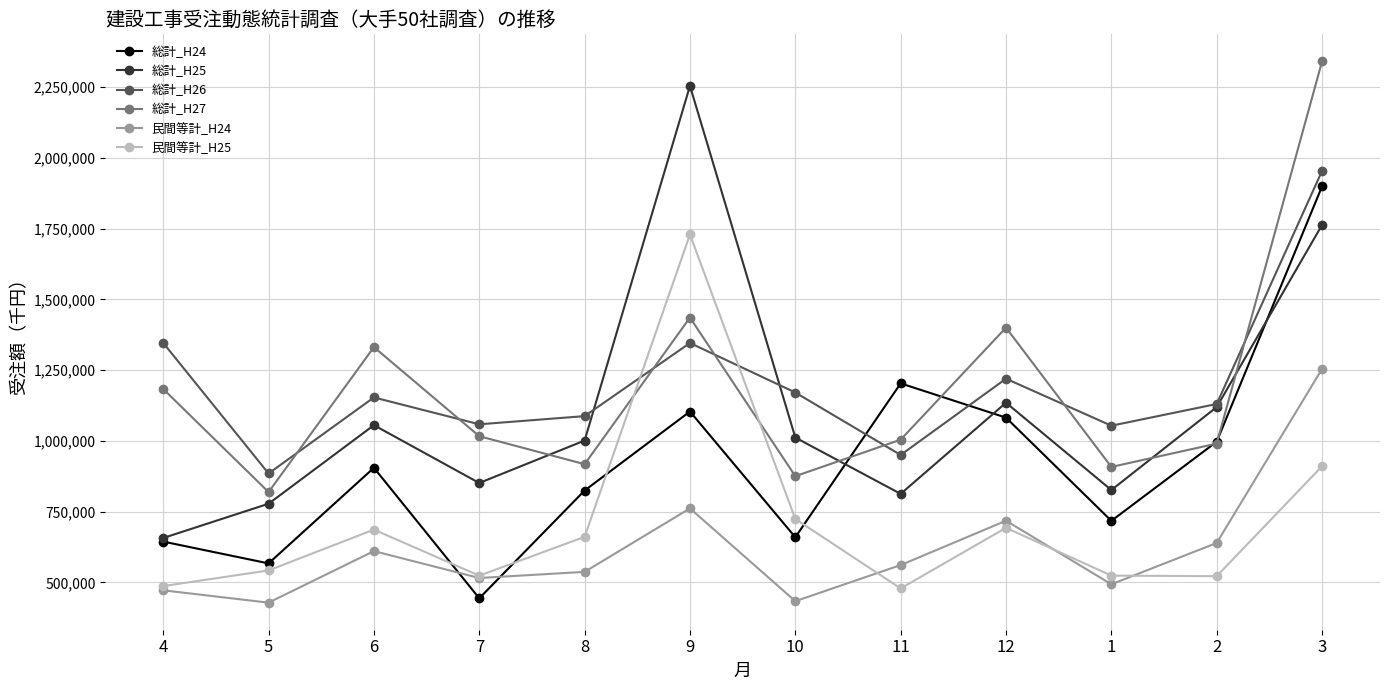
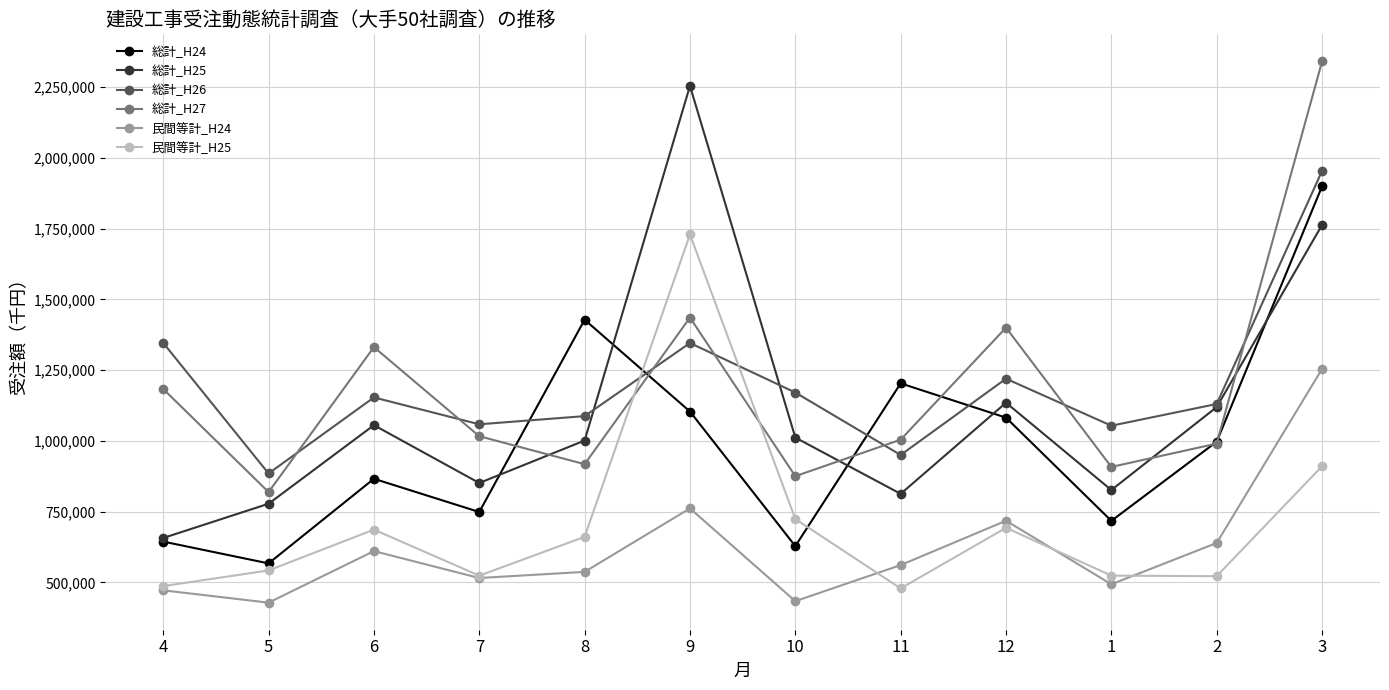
  {
    "総計_H24": {
      "4": "640,000",
      "5": "570,000",
-     "6": "910,000",
-     "7": "440,000",
-     "8": "820,000",
+     "6": "870,000",
+     "7": "750,000",
+     "8": "1,430,000",
      "9": "1,100,000",
-     "10": "660,000",
+     "10": "630,000",
      "11": "1,200,000",
      "12": "1,080,000",
      "1": "720,000",
      "3": "1,900,000"
    }
  }
